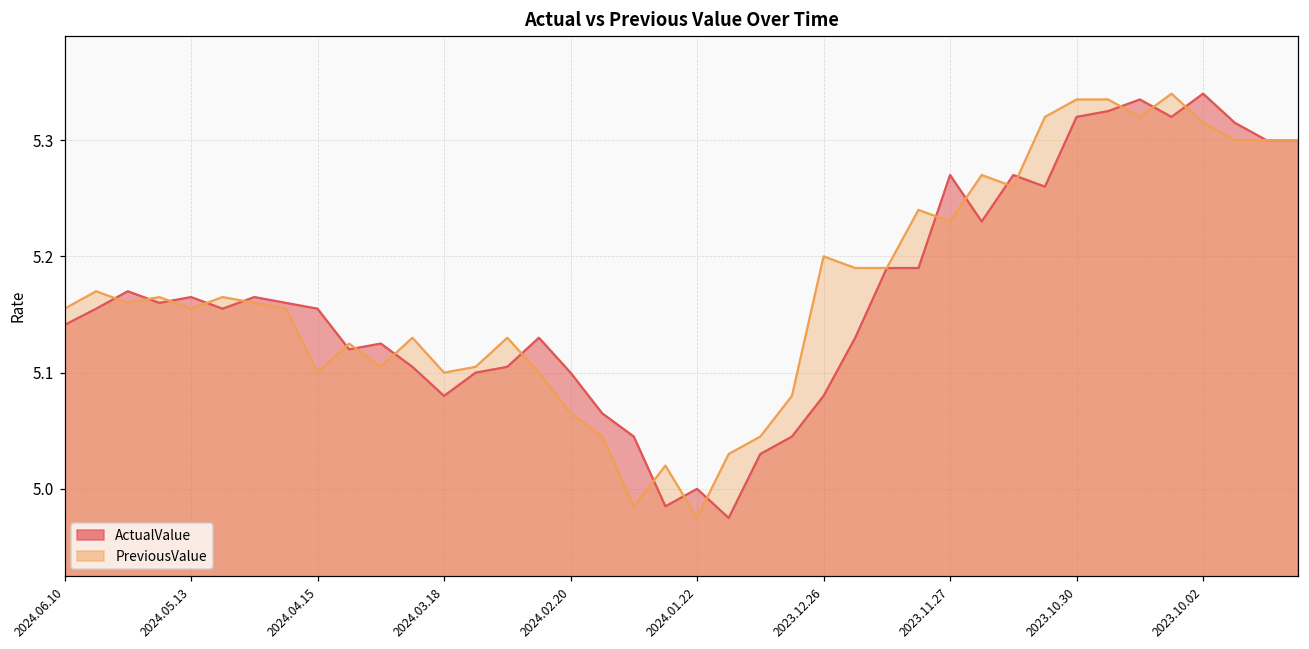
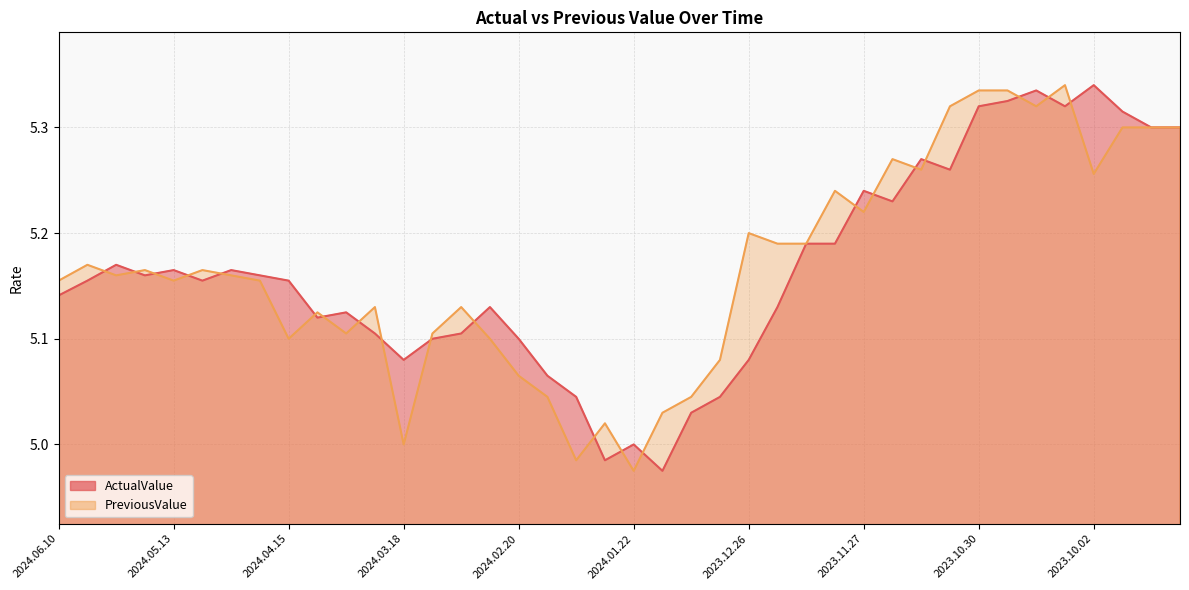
  {
    "ActualValue": {
      "2024.06.10": 5.14,
      "2024.05.13": 5.165,
      "2024.04.15": 5.155,
      "2024.03.18": 5.08,
      "2024.02.20": 5.10,
      "2024.01.22": 5.00,
      "2023.12.26": 5.08,
-     "2023.11.27": 5.27,
+     "2023.11.27": 5.24,
      "2023.10.30": 5.32,
      "2023.10.02": 5.34
    },
    "PreviousValue": {
      "2024.06.10": 5.155,
      "2024.05.13": 5.155,
      "2024.04.15": 5.100,
-     "2024.03.18": 5.1,
+     "2024.03.18": 5.0,
      "2024.02.20": 5.065,
      "2024.01.22": 4.975,
      "2023.12.26": 5.200,
-     "2023.11.27": 5.23,
+     "2023.11.27": 5.22,
      "2023.10.30": 5.335,
-     "2023.10.02": 5.315
+     "2023.10.02": 5.256
    }
  }
